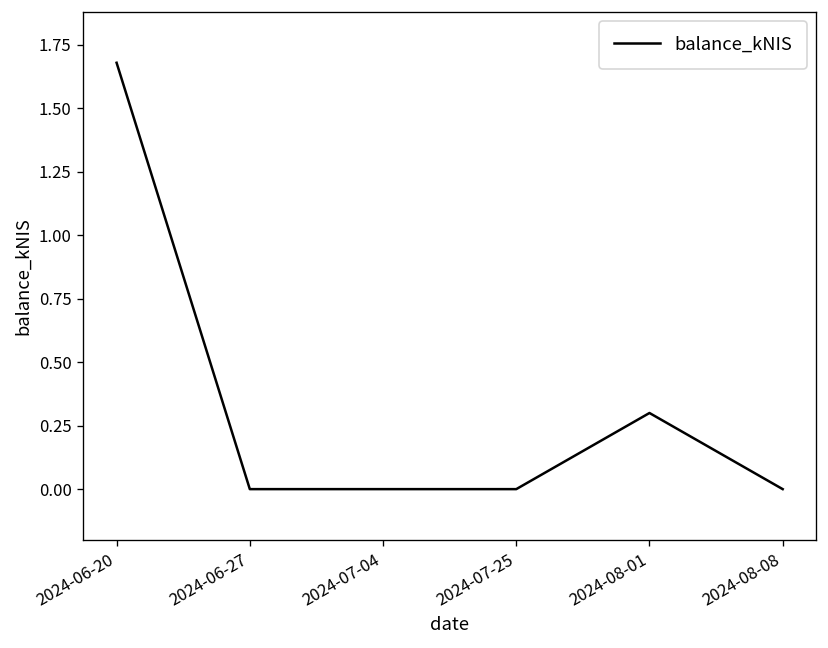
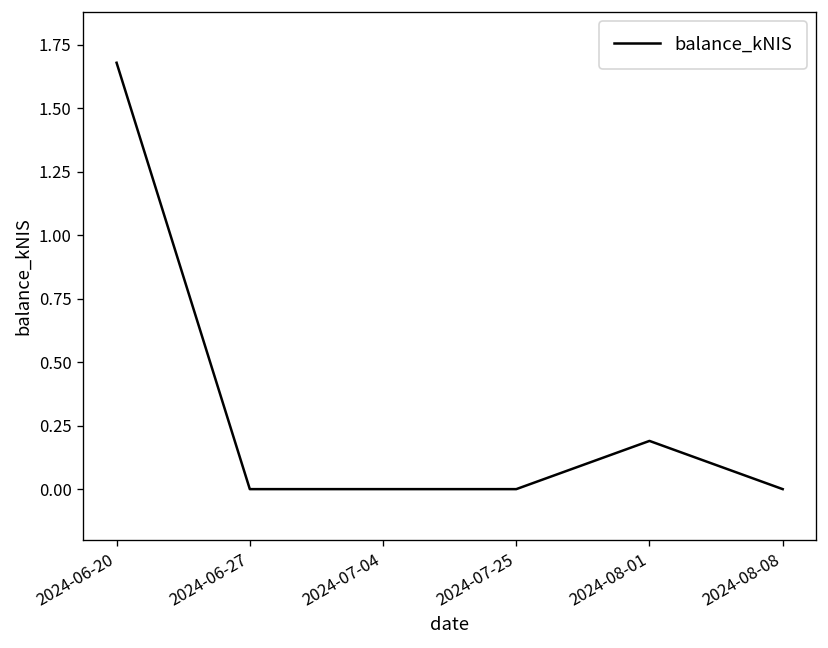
  {
    "2024-06-20": 1.68,
    "2024-06-27": 0.00,
    "2024-07-04": 0.00,
    "2024-07-25": 0.00,
-   "2024-08-01": 0.30,
+   "2024-08-01": 0.19,
    "2024-08-08": 0.00
  }
